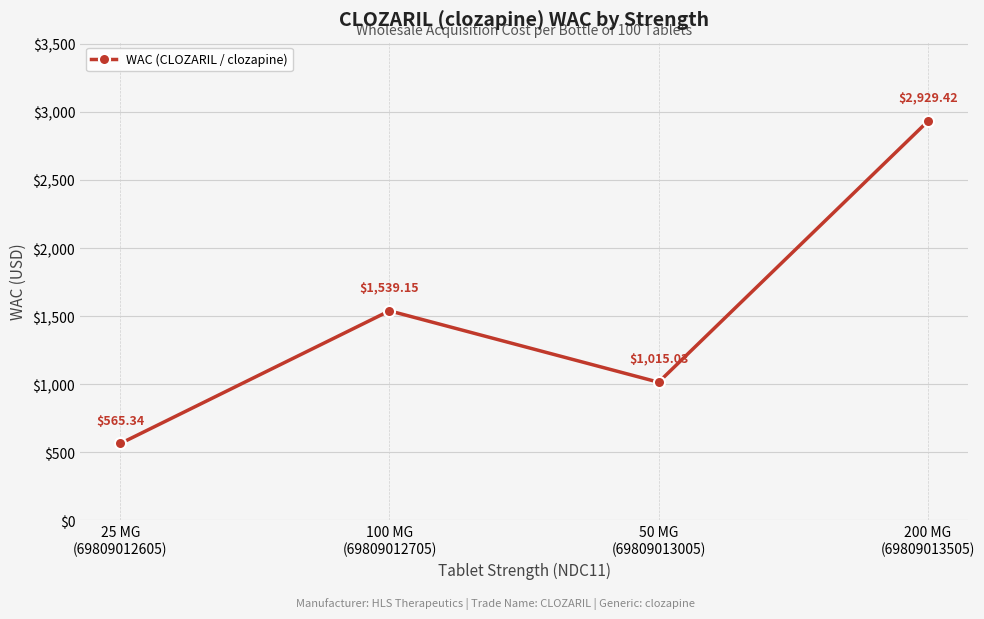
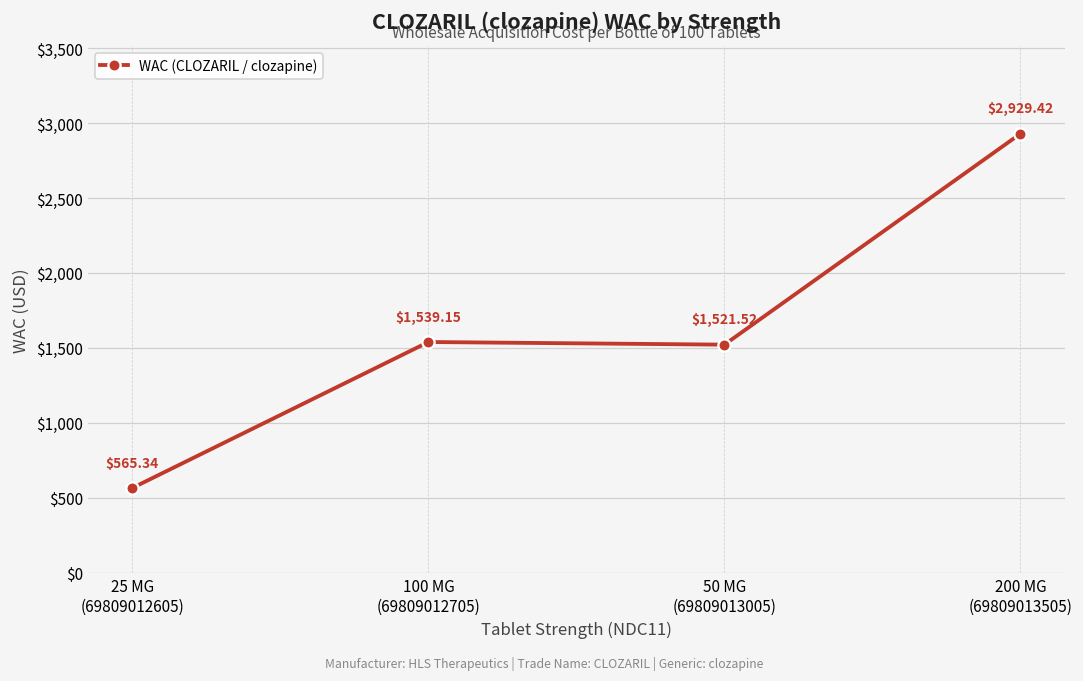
  {
    "25 MG (69809012605)": "$565.34",
    "100 MG (69809012705)": "$1,539.15",
-   "50 MG (69809013005)": "$1,015.03",
+   "50 MG (69809013005)": "$1,521.52",
    "200 MG (69809013505)": "$2,929.42"
  }
